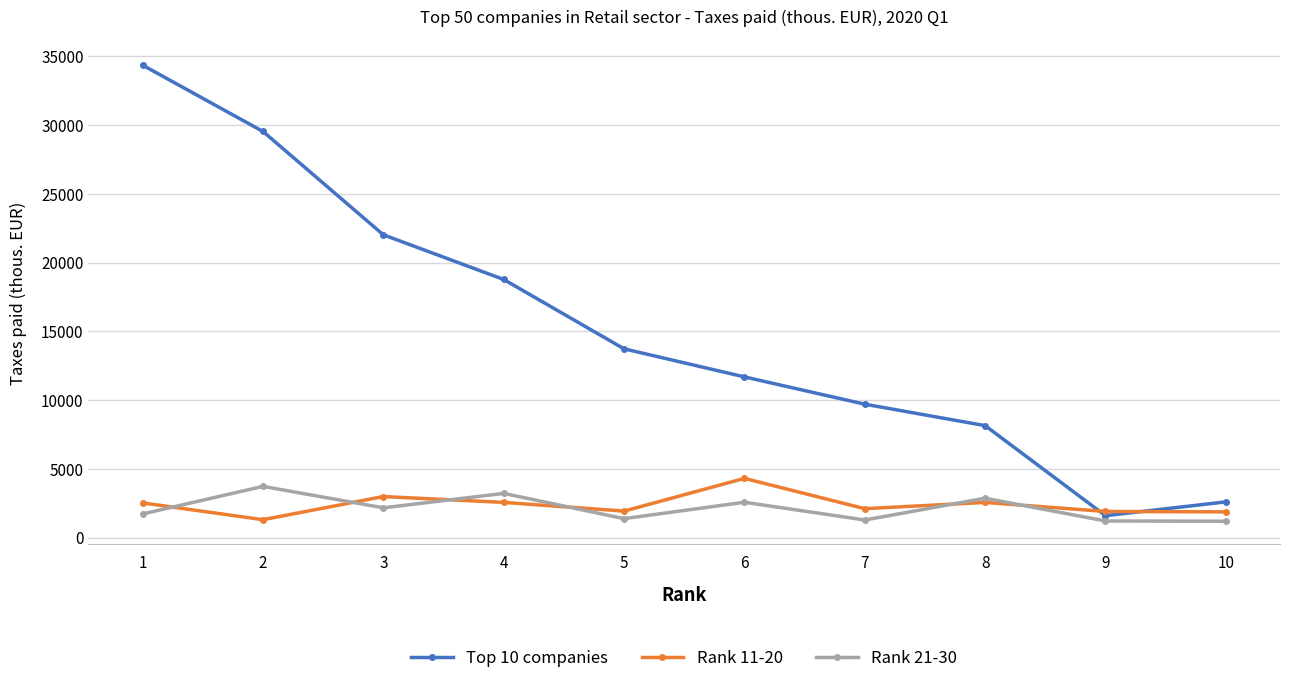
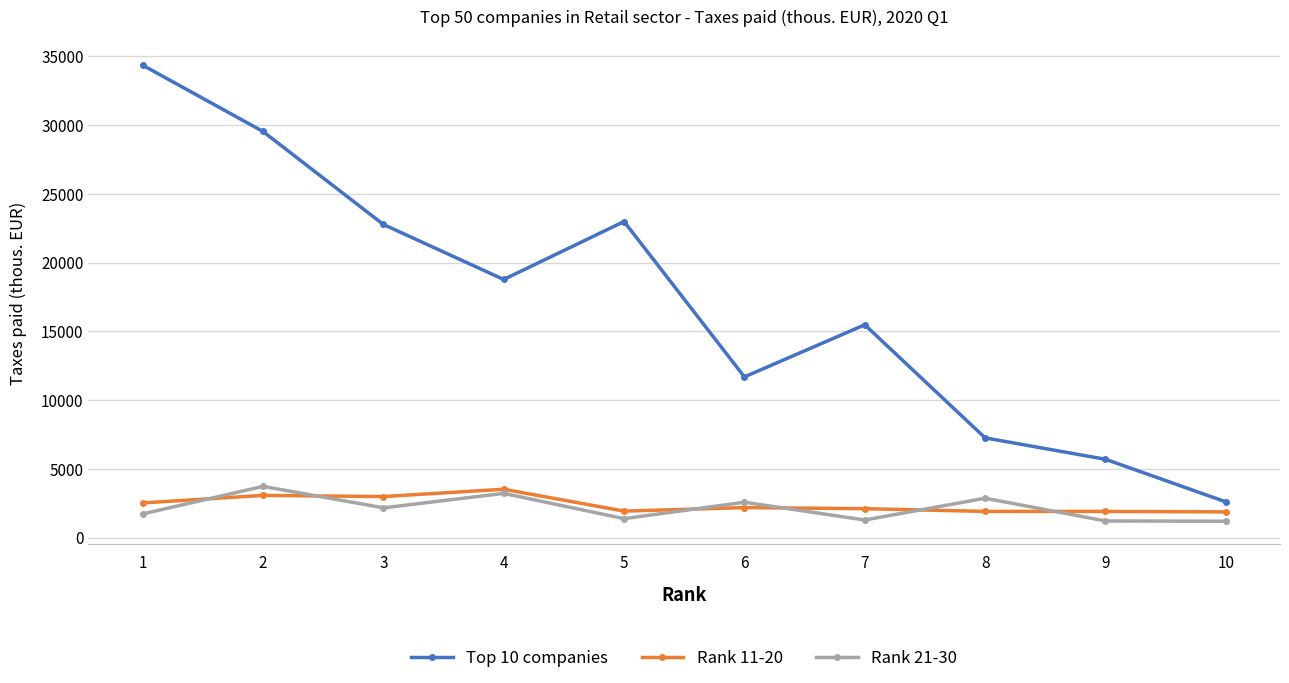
  {
    "Top 10 companies": {
      "1": 34400,
      "2": 29500,
-     "3": 22000,
+     "3": 22800,
      "4": 18800,
-     "5": 13700,
+     "5": 23000,
      "6": 11700,
-     "7": 9700,
-     "8": 8100,
-     "9": 1600,
+     "7": 15500,
+     "8": 7200,
+     "9": 5700,
      "10": 2600
    },
    "Rank 11-20": {
      "1": 2500,
-     "2": 1300,
+     "2": 3100,
      "3": 3000,
-     "4": 2600,
+     "4": 3500,
      "5": 1900,
-     "6": 4300,
+     "6": 2200,
      "7": 2100,
-     "8": 2600,
+     "8": 1900,
      "9": 1900,
      "10": 1900
    },
    "Rank 21-30": {
      "1": 1700,
      "2": 3700,
      "3": 2200,
      "4": 3200,
      "5": 1400,
      "6": 2600,
      "7": 1300,
      "8": 2900,
      "9": 1200,
      "10": 1200
    }
  }
